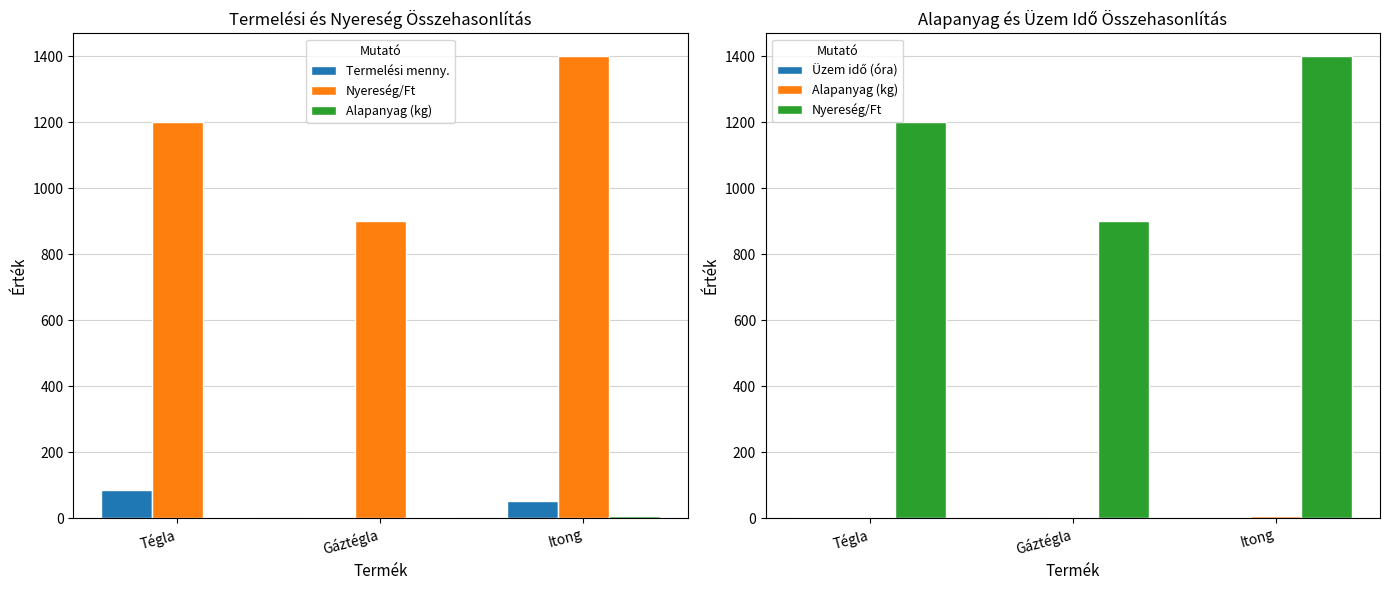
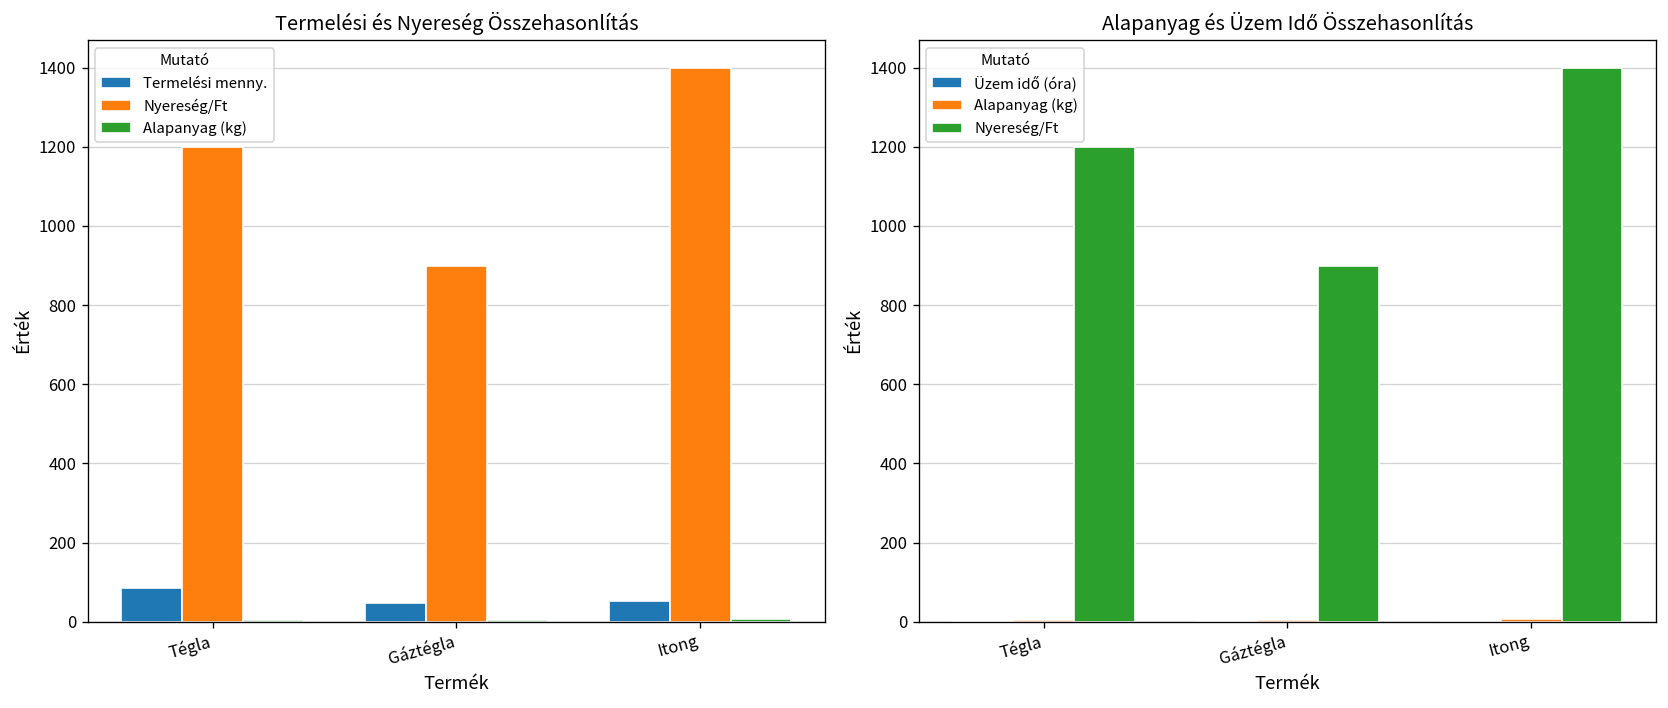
  {
    "Termelési és Nyereség Összehasonlítás": {
      "Termelési menny.": {
        "Tégla": 90,
-       "Gáztégla": 0,
+       "Gáztégla": 50,
        "Itong": 50
      }
    },
    "Alapanyag és Üzem Idő Összehasonlítás": {
      "Nyereség/Ft": {
        "Tégla": 1200,
        "Gáztégla": 900,
        "Itong": 1400
      }
    }
  }
